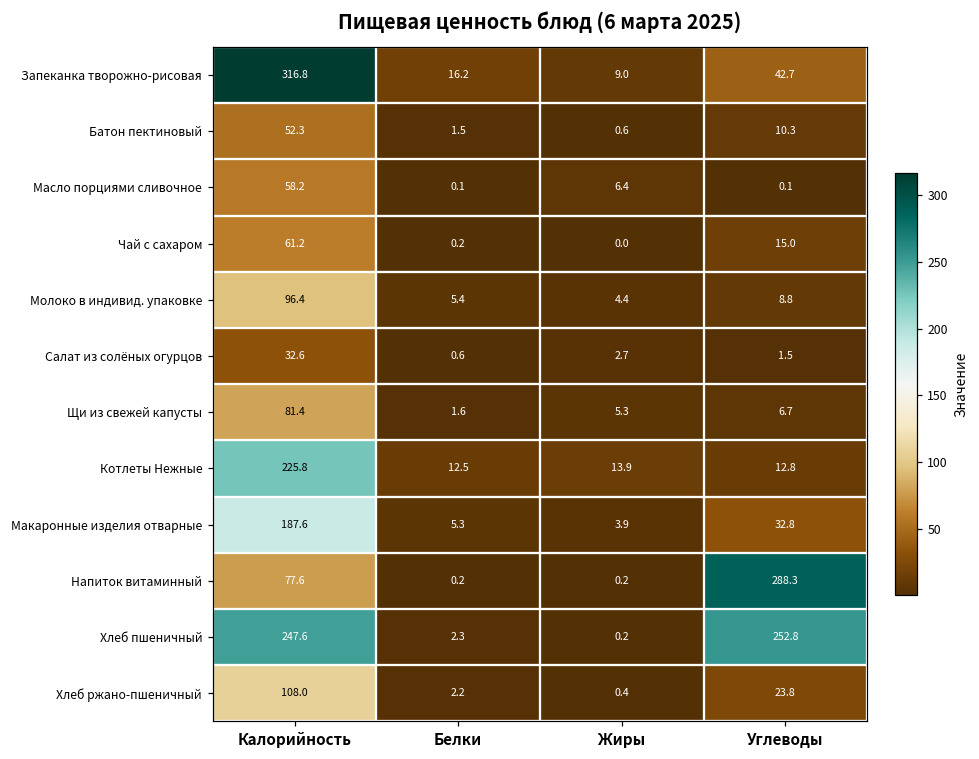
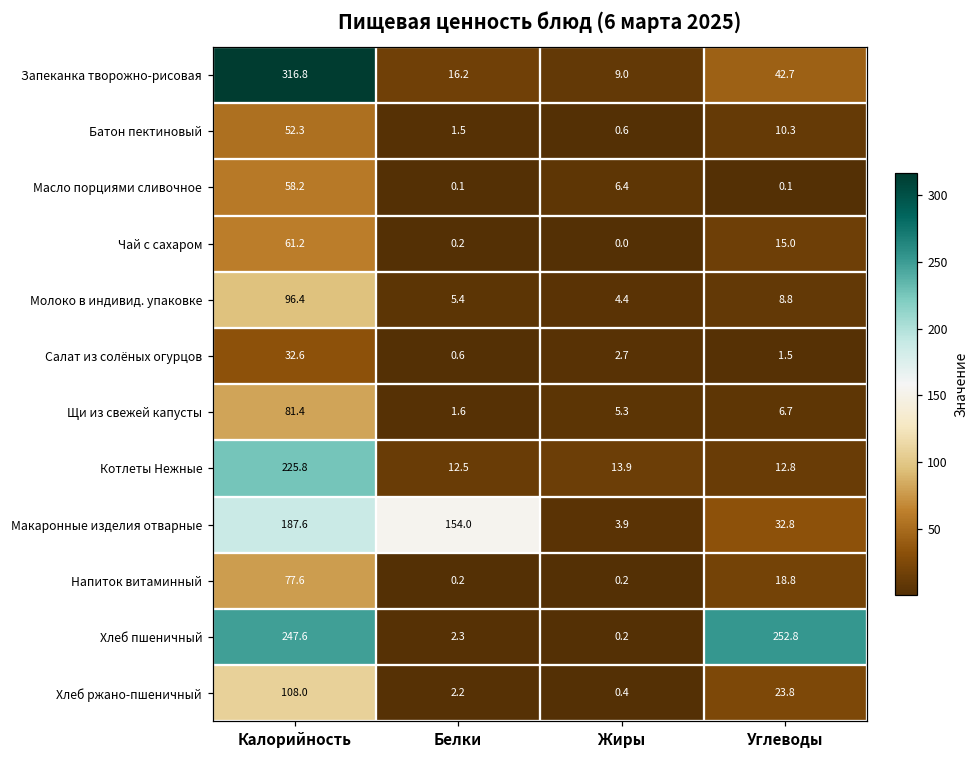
  {
    "Запеканка творожно-рисовая": {
      "Калорийность": 316.8,
      "Белки": 16.2,
      "Жиры": 9.0,
      "Углеводы": 42.7
    },
    "Батон пектиновый": {
      "Калорийность": 52.3,
      "Белки": 1.5,
      "Жиры": 0.6,
      "Углеводы": 10.3
    },
    "Масло порциями сливочное": {
      "Калорийность": 58.2,
      "Белки": 0.1,
      "Жиры": 6.4,
      "Углеводы": 0.1
    },
    "Чай с сахаром": {
      "Калорийность": 61.2,
      "Белки": 0.2,
      "Жиры": 0.0,
      "Углеводы": 15.0
    },
    "Молоко в индивид. упаковке": {
      "Калорийность": 96.4,
      "Белки": 5.4,
      "Жиры": 4.4,
      "Углеводы": 8.8
    },
    "Салат из солёных огурцов": {
      "Калорийность": 32.6,
      "Белки": 0.6,
      "Жиры": 2.7,
      "Углеводы": 1.5
    },
    "Щи из свежей капусты": {
      "Калорийность": 81.4,
      "Белки": 1.6,
      "Жиры": 5.3,
      "Углеводы": 6.7
    },
    "Котлеты Нежные": {
      "Калорийность": 225.8,
      "Белки": 12.5,
      "Жиры": 13.9,
      "Углеводы": 12.8
    },
    "Макаронные изделия отварные": {
      "Калорийность": 187.6,
-     "Белки": 5.3,
+     "Белки": 154.0,
      "Жиры": 3.9,
      "Углеводы": 32.8
    },
    "Напиток витаминный": {
      "Калорийность": 77.6,
      "Белки": 0.2,
      "Жиры": 0.2,
-     "Углеводы": 288.3
+     "Углеводы": 18.8
    },
    "Хлеб пшеничный": {
      "Калорийность": 247.6,
      "Белки": 2.3,
      "Жиры": 0.2,
      "Углеводы": 252.8
    },
    "Хлеб ржано-пшеничный": {
      "Калорийность": 108.0,
      "Белки": 2.2,
      "Жиры": 0.4,
      "Углеводы": 23.8
    }
  }
